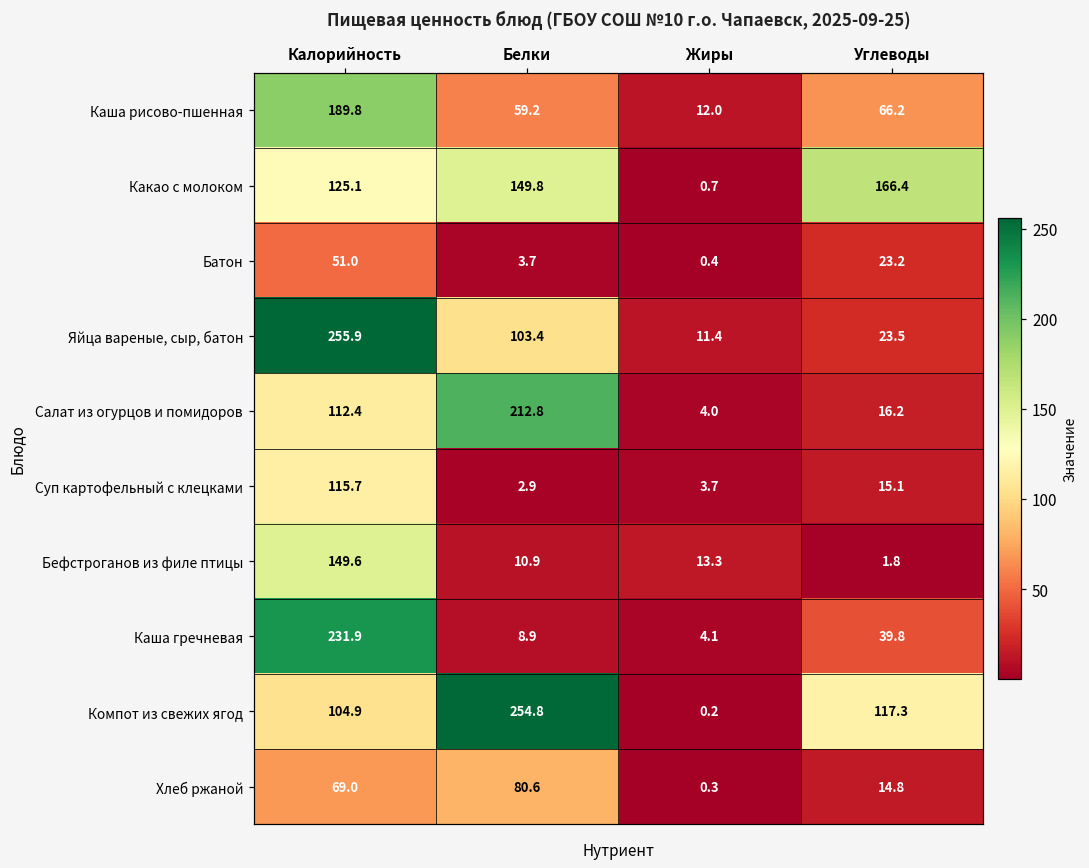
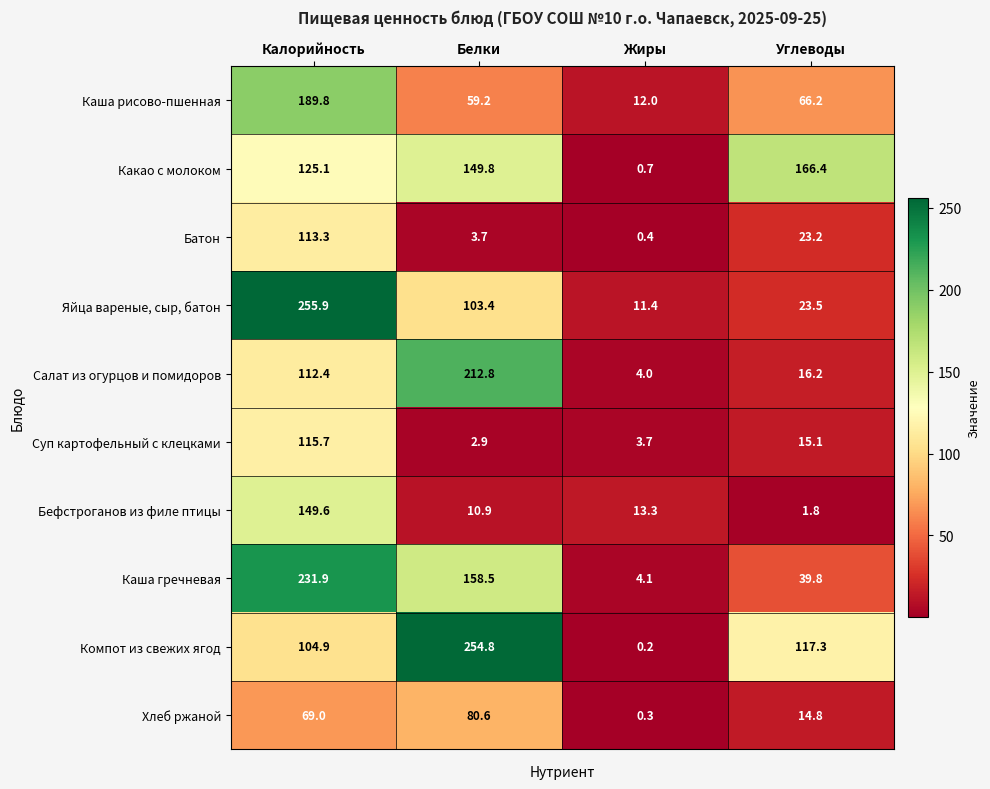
  {
    "Каша рисово-пшенная": {
      "Калорийность": 189.8,
      "Белки": 59.2,
      "Жиры": 12.0,
      "Углеводы": 66.2
    },
    "Какао с молоком": {
      "Калорийность": 125.1,
      "Белки": 149.8,
      "Жиры": 0.7,
      "Углеводы": 166.4
    },
    "Батон": {
-     "Калорийность": 51.0,
+     "Калорийность": 113.3,
      "Белки": 3.7,
      "Жиры": 0.4,
      "Углеводы": 23.2
    },
    "Яйца вареные, сыр, батон": {
      "Калорийность": 255.9,
      "Белки": 103.4,
      "Жиры": 11.4,
      "Углеводы": 23.5
    },
    "Салат из огурцов и помидоров": {
      "Калорийность": 112.4,
      "Белки": 212.8,
      "Жиры": 4.0,
      "Углеводы": 16.2
    },
    "Суп картофельный с клецками": {
      "Калорийность": 115.7,
      "Белки": 2.9,
      "Жиры": 3.7,
      "Углеводы": 15.1
    },
    "Бефстроганов из филе птицы": {
      "Калорийность": 149.6,
      "Белки": 10.9,
      "Жиры": 13.3,
      "Углеводы": 1.8
    },
    "Каша гречневая": {
      "Калорийность": 231.9,
-     "Белки": 8.9,
+     "Белки": 158.5,
      "Жиры": 4.1,
      "Углеводы": 39.8
    },
    "Компот из свежих ягод": {
      "Калорийность": 104.9,
      "Белки": 254.8,
      "Жиры": 0.2,
      "Углеводы": 117.3
    },
    "Хлеб ржаной": {
      "Калорийность": 69.0,
      "Белки": 80.6,
      "Жиры": 0.3,
      "Углеводы": 14.8
    }
  }
